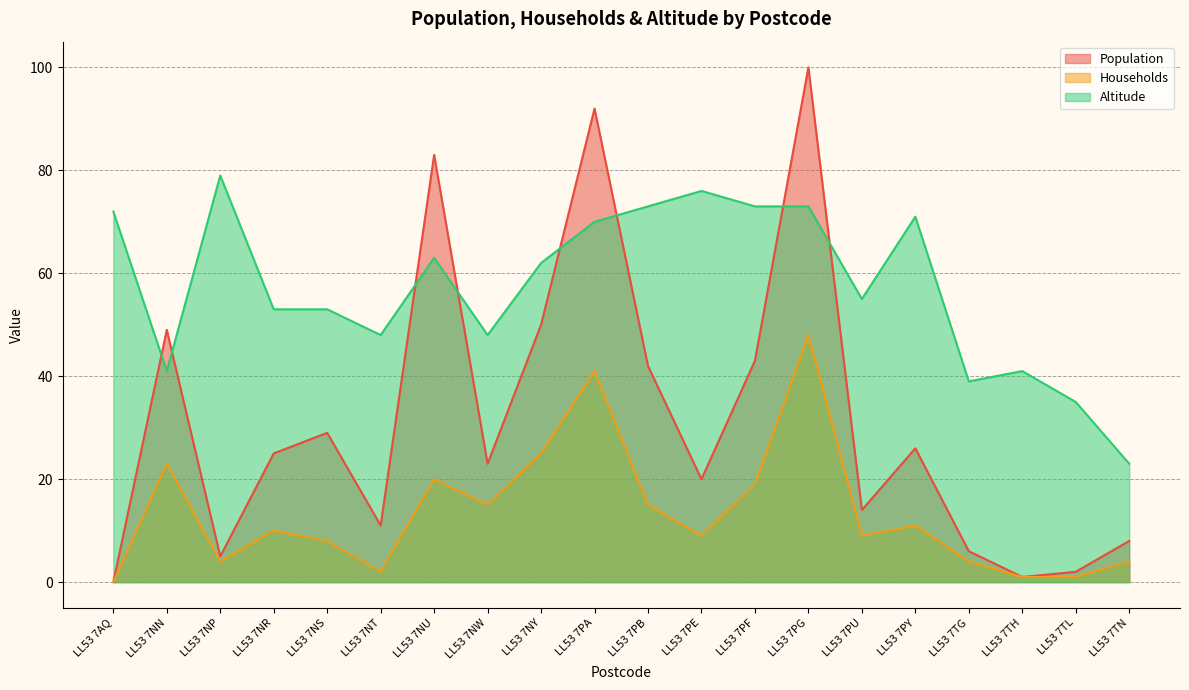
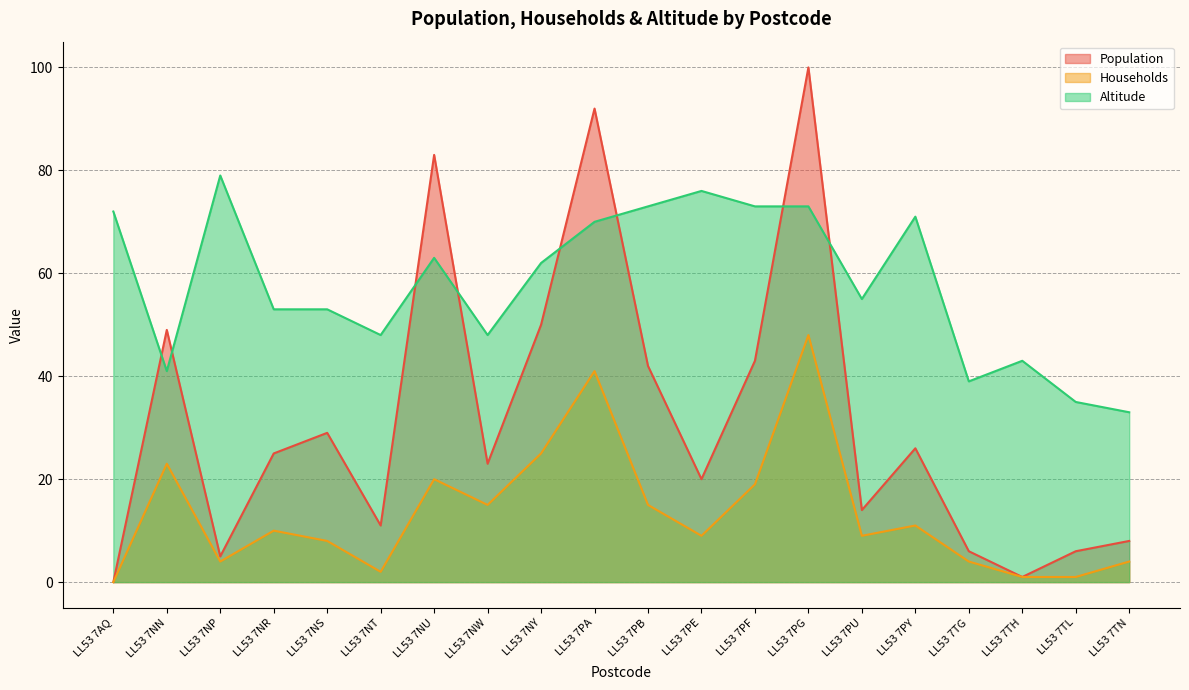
  {
    "Population": {
      "LL53 7NN": 49,
      "LL53 7NP": 5,
      "LL53 7NR": 25,
      "LL53 7NS": 29,
      "LL53 7NT": 11,
      "LL53 7NU": 83,
      "LL53 7NW": 23,
      "LL53 7NY": 50,
      "LL53 7PA": 92,
      "LL53 7PB": 42,
      "LL53 7PE": 20,
      "LL53 7PF": 43,
      "LL53 7PG": 100,
      "LL53 7PU": 14,
      "LL53 7PY": 26,
      "LL53 7TG": 6,
-     "LL53 7TL": 2,
+     "LL53 7TL": 6,
      "LL53 7TN": 8
    },
    "Households": {
      "LL53 7NN": 23,
      "LL53 7NP": 4,
      "LL53 7NR": 10,
      "LL53 7NS": 8,
      "LL53 7NT": 2,
      "LL53 7NU": 20,
      "LL53 7NW": 15,
      "LL53 7NY": 25,
      "LL53 7PA": 41,
      "LL53 7PB": 15,
      "LL53 7PE": 9,
      "LL53 7PF": 19,
      "LL53 7PG": 48,
      "LL53 7PU": 9,
      "LL53 7PY": 11,
      "LL53 7TG": 4,
      "LL53 7TL": 1,
      "LL53 7TN": 4
    },
    "Altitude": {
      "LL53 7AQ": 72,
      "LL53 7NN": 41,
      "LL53 7NP": 79,
      "LL53 7NR": 53,
      "LL53 7NS": 53,
      "LL53 7NT": 48,
      "LL53 7NU": 63,
      "LL53 7NW": 48,
      "LL53 7NY": 62,
      "LL53 7PA": 70,
      "LL53 7PB": 73,
      "LL53 7PE": 76,
      "LL53 7PF": 73,
      "LL53 7PG": 73,
      "LL53 7PU": 55,
      "LL53 7PY": 71,
      "LL53 7TG": 39,
-     "LL53 7TH": 41,
+     "LL53 7TH": 43,
      "LL53 7TL": 35,
-     "LL53 7TN": 23
+     "LL53 7TN": 33
    }
  }
